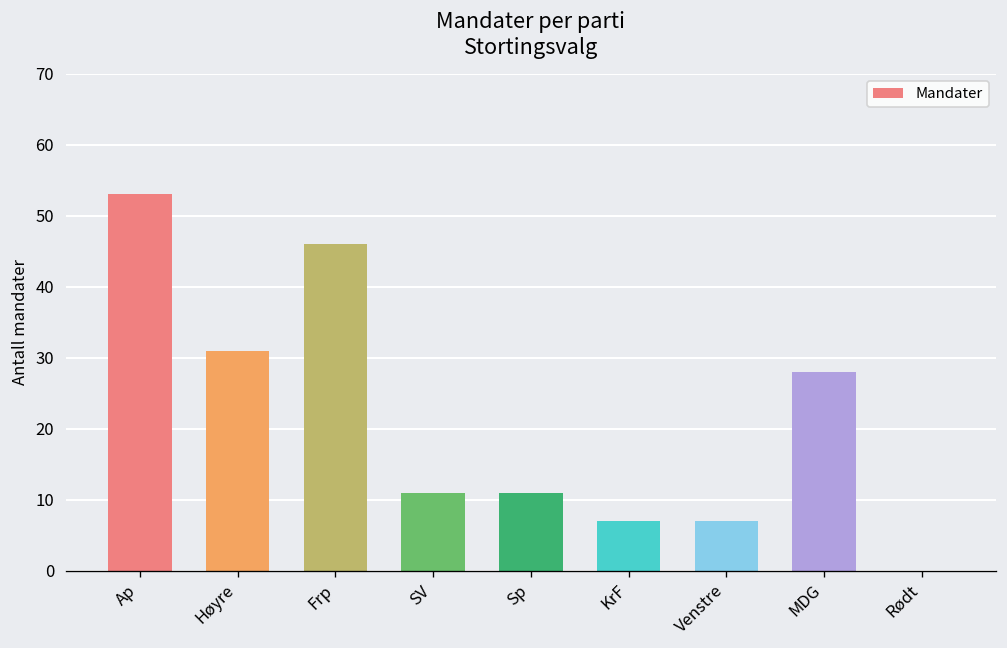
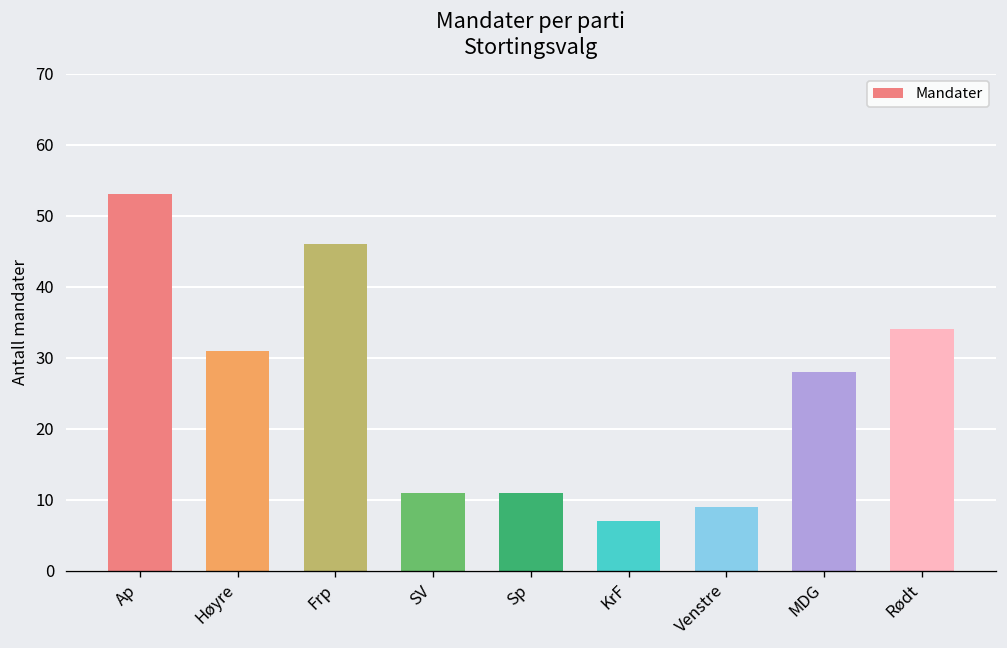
  {
    "Ap": 53,
    "Høyre": 31,
    "Frp": 46,
    "SV": 11,
    "Sp": 11,
    "KrF": 7,
-   "Venstre": 7,
+   "Venstre": 9,
    "MDG": 28,
-   "Rødt": 0
+   "Rødt": 34
  }
